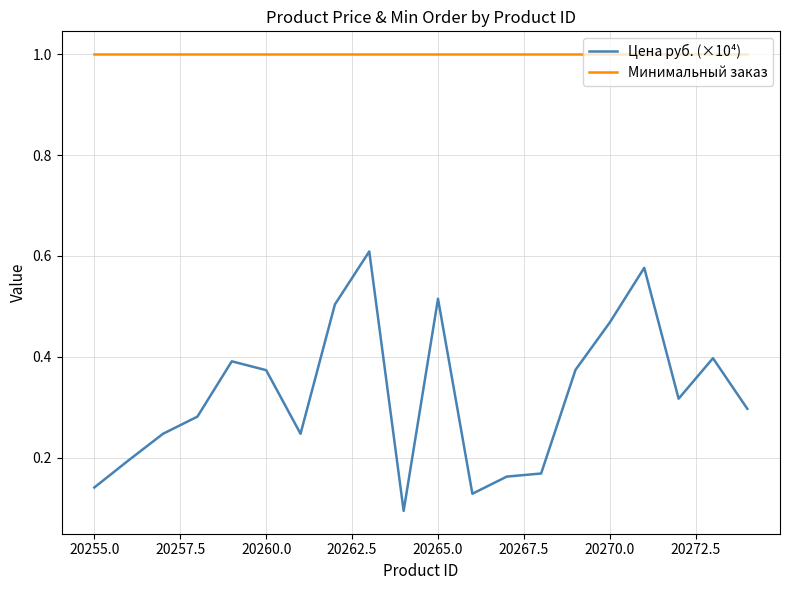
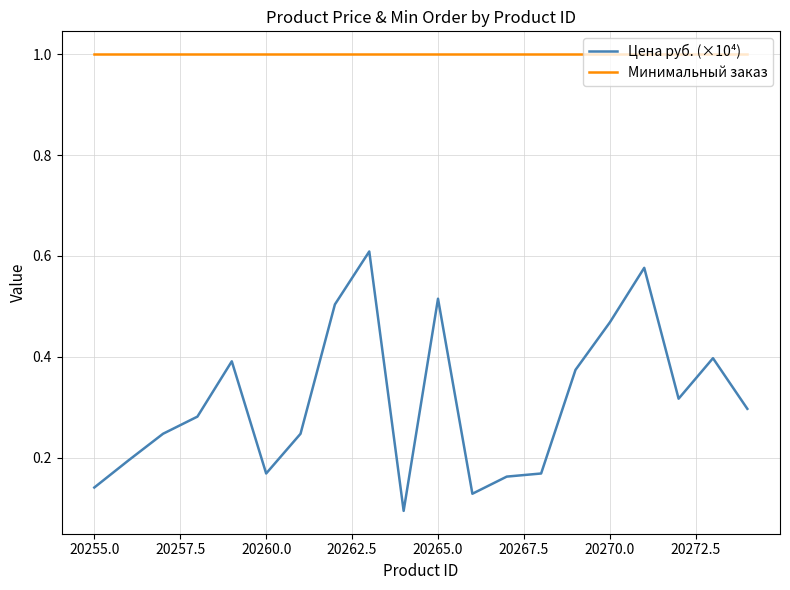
  {
    "Цена руб. (×10⁴)": {
      "20255.0": 0.14,
-     "20260.0": 0.37,
+     "20260.0": 0.17,
      "20265.0": 0.52,
      "20270.0": 0.47
    },
    "Минимальный заказ": {
      "20255.0": 1.00,
      "20260.0": 1.00,
      "20265.0": 1.00
    }
  }
